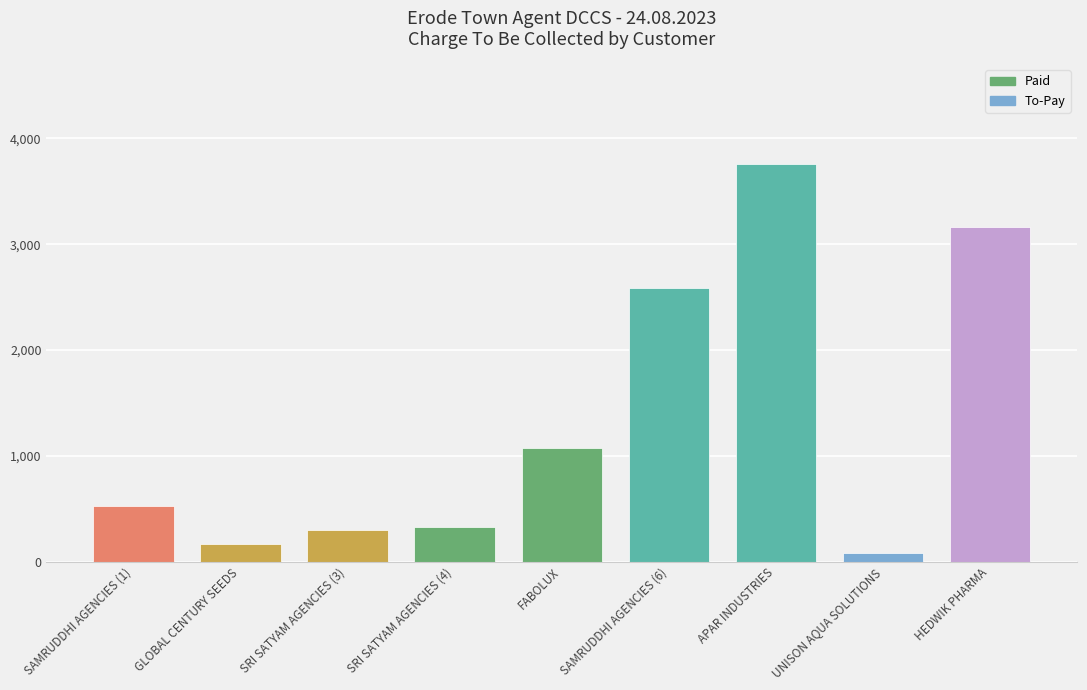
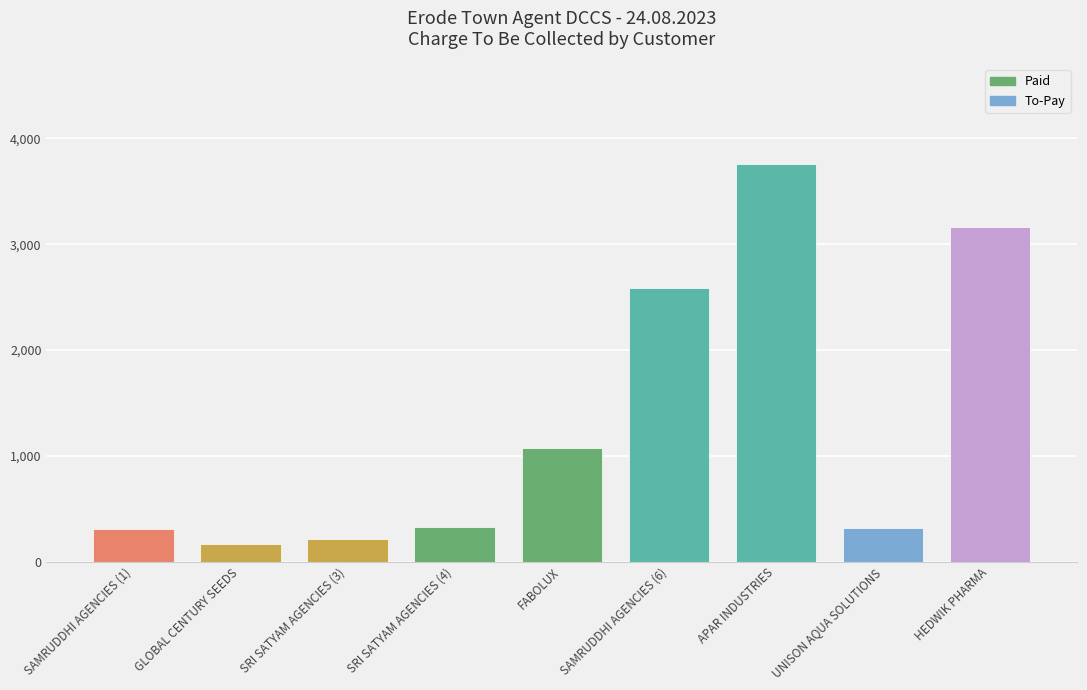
  {
-   "SAMRUDDHI AGENCIES (1)": "530",
+   "SAMRUDDHI AGENCIES (1)": "310",
    "GLOBAL CENTURY SEEDS": "170",
-   "SRI SATYAM AGENCIES (3)": "300",
+   "SRI SATYAM AGENCIES (3)": "220",
    "SRI SATYAM AGENCIES (4)": "330",
    "FABOLUX": "1,080",
    "SAMRUDDHI AGENCIES (6)": "2,590",
    "APAR INDUSTRIES": "3,760",
-   "UNISON AQUA SOLUTIONS": "80",
+   "UNISON AQUA SOLUTIONS": "320",
    "HEDWIK PHARMA": "3,160"
  }
